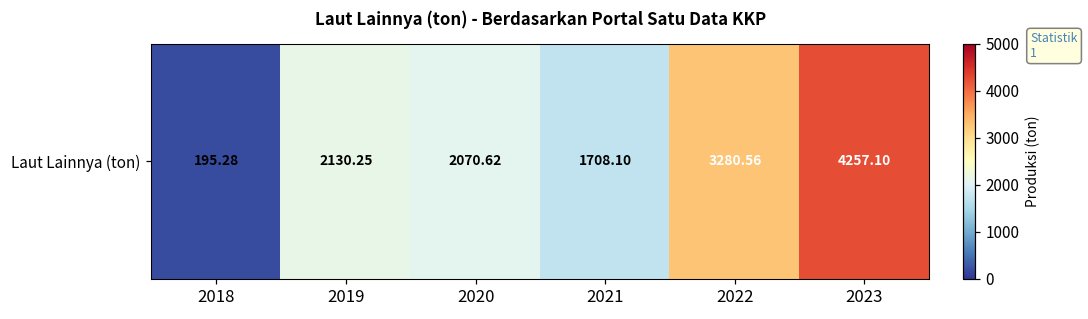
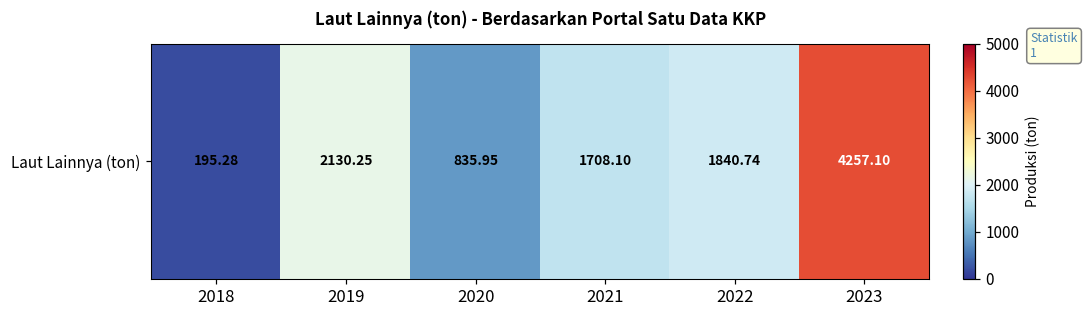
  {
    "Laut Lainnya (ton)": {
      "2018": 195.28,
      "2019": 2130.25,
-     "2020": 2070.62,
+     "2020": 835.95,
      "2021": 1708.10,
-     "2022": 3280.56,
+     "2022": 1840.74,
      "2023": 4257.10
    }
  }
